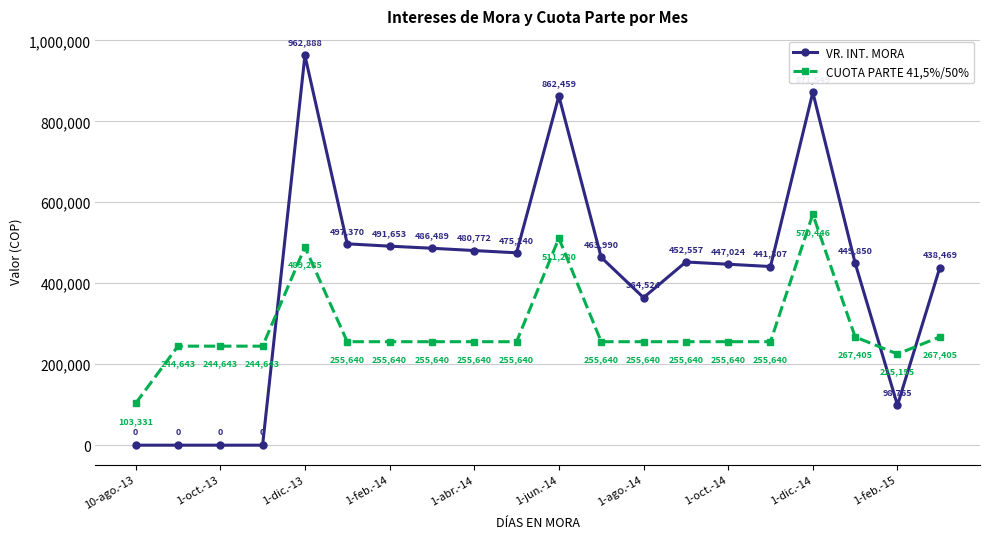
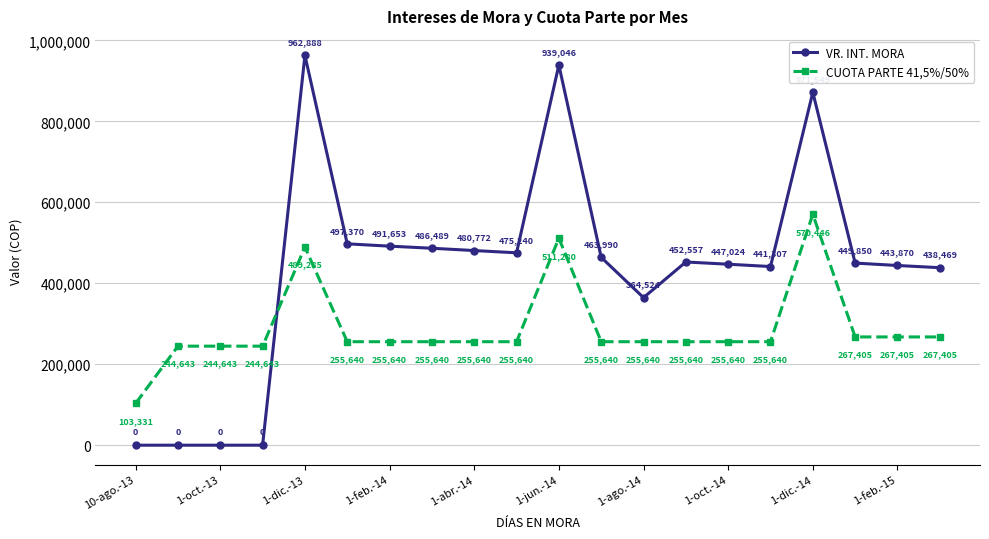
  {
    "VR. INT. MORA": {
      "10-ago.-13": "0",
      "1-oct.-13": "0",
      "1-dic.-13": "962,888",
      "1-feb.-14": "491,653",
      "1-abr.-14": "480,772",
-     "1-jun.-14": "862,459",
+     "1-jun.-14": "939,046",
      "1-ago.-14": "364,524",
      "1-oct.-14": "447,024",
-     "1-feb.-15": "98,765"
+     "1-feb.-15": "443,870"
    },
    "CUOTA PARTE 41,5%/50%": {
      "10-ago.-13": "103,331",
      "1-oct.-13": "244,643",
      "1-dic.-13": "489,285",
      "1-feb.-14": "255,640",
      "1-abr.-14": "255,640",
      "1-jun.-14": "511,280",
      "1-ago.-14": "255,640",
      "1-oct.-14": "255,640",
      "1-dic.-14": "570,446",
-     "1-feb.-15": "225,155"
+     "1-feb.-15": "267,405"
    }
  }
